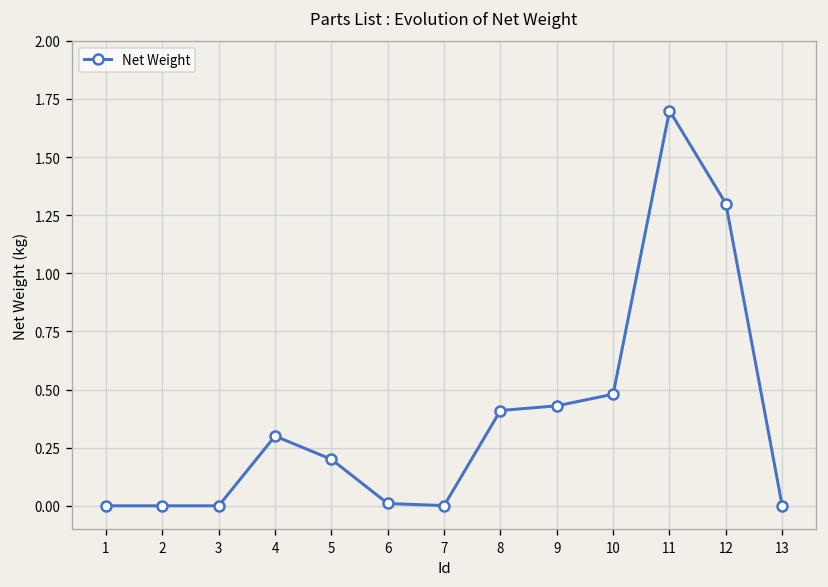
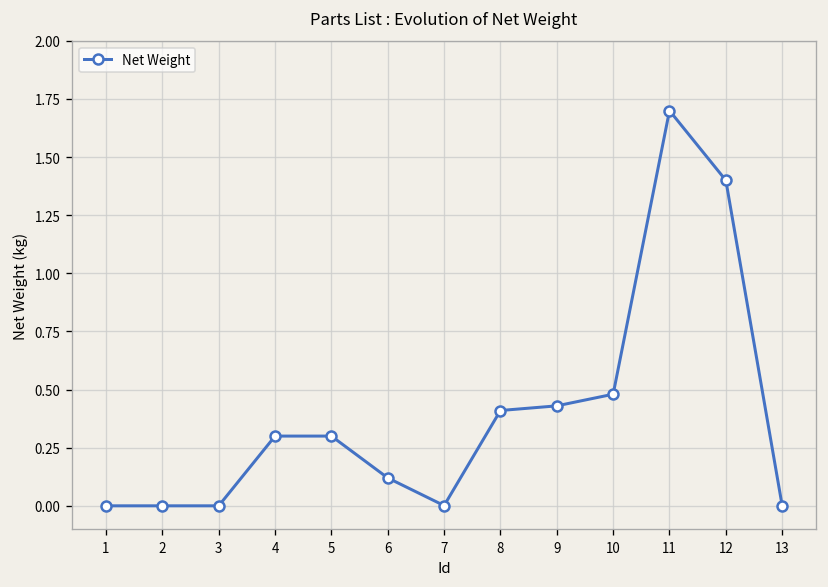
  {
    "1": 0.00,
    "2": 0.00,
    "3": 0.00,
    "4": 0.30,
-   "5": 0.2,
-   "6": 0.01,
+   "5": 0.3,
+   "6": 0.12,
    "7": 0.00,
    "8": 0.41,
    "9": 0.43,
    "10": 0.48,
    "11": 1.70,
-   "12": 1.3,
+   "12": 1.4,
    "13": 0.00
  }
